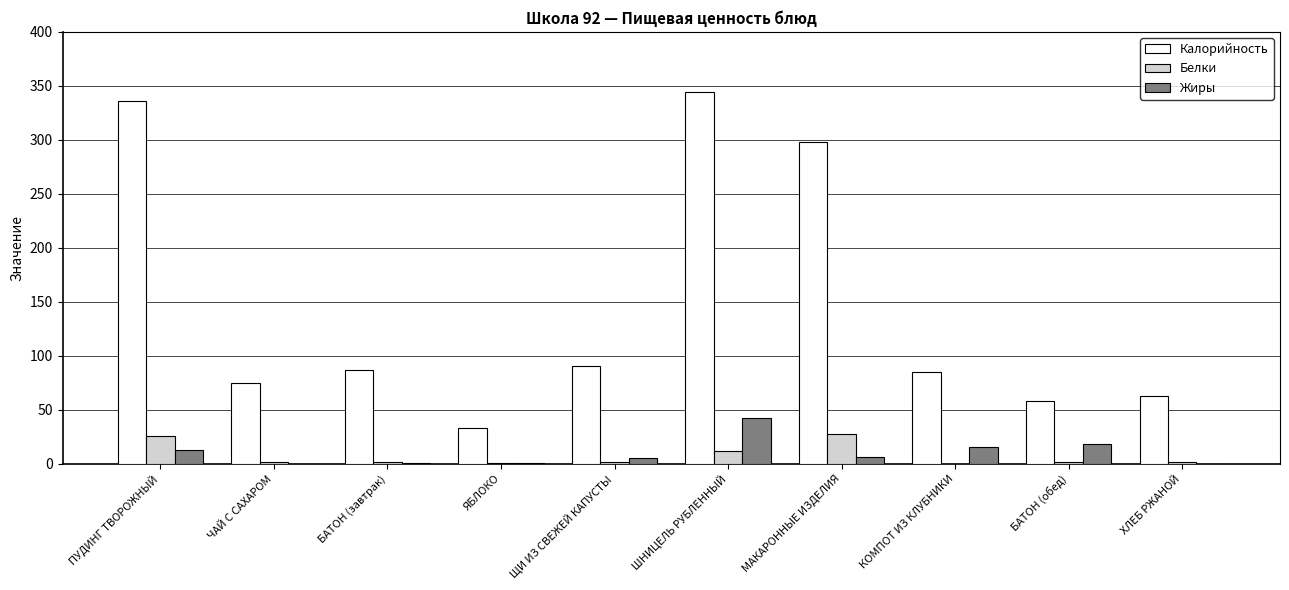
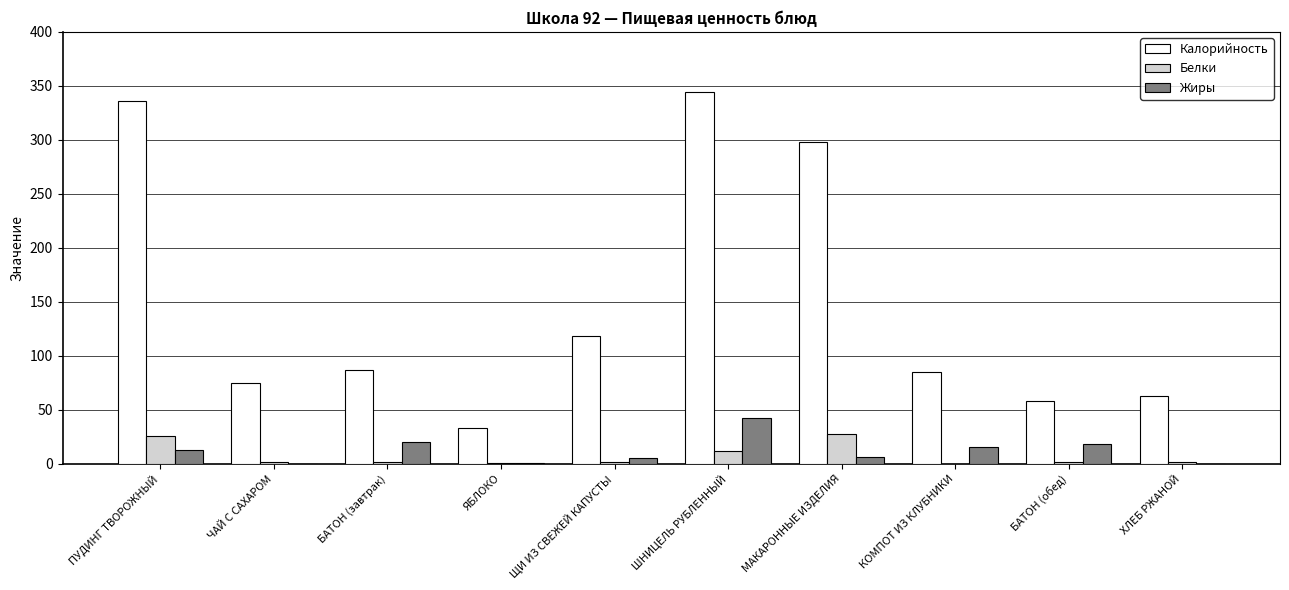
  {
    "Калорийность": {
      "ПУДИНГ ТВОРОЖНЫЙ": 336,
      "ЧАЙ С САХАРОМ": 75,
      "БАТОН (завтрак)": 87,
      "ЯБЛОКО": 33,
-     "ЩИ ИЗ СВЕЖЕЙ КАПУСТЫ": 91,
+     "ЩИ ИЗ СВЕЖЕЙ КАПУСТЫ": 118,
      "ШНИЦЕЛЬ РУБЛЕННЫЙ": 344,
      "МАКАРОННЫЕ ИЗДЕЛИЯ": 298,
      "КОМПОТ ИЗ КЛУБНИКИ": 85,
      "БАТОН (обед)": 58,
      "ХЛЕБ РЖАНОЙ": 63
    },
    "Белки": {
      "ПУДИНГ ТВОРОЖНЫЙ": 26,
      "ШНИЦЕЛЬ РУБЛЕННЫЙ": 12,
      "МАКАРОННЫЕ ИЗДЕЛИЯ": 28,
      "КОМПОТ ИЗ КЛУБНИКИ": 0
    },
    "Жиры": {
      "ПУДИНГ ТВОРОЖНЫЙ": 13,
      "ЧАЙ С САХАРОМ": 0,
-     "БАТОН (завтрак)": 1,
+     "БАТОН (завтрак)": 20,
      "ЩИ ИЗ СВЕЖЕЙ КАПУСТЫ": 5,
      "ШНИЦЕЛЬ РУБЛЕННЫЙ": 42,
      "МАКАРОННЫЕ ИЗДЕЛИЯ": 6,
      "КОМПОТ ИЗ КЛУБНИКИ": 16,
      "БАТОН (обед)": 18,
      "ХЛЕБ РЖАНОЙ": 0
    }
  }
